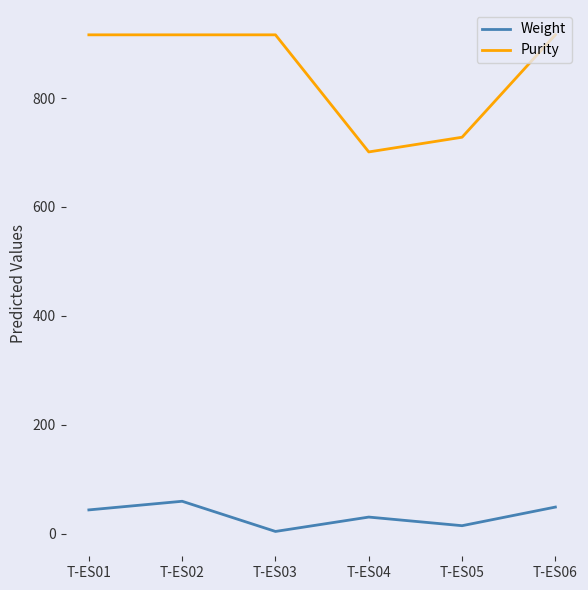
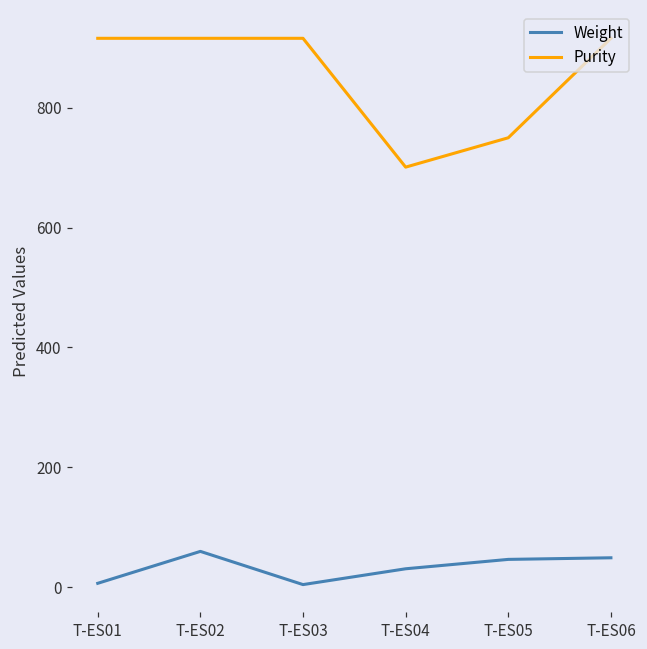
  {
    "Weight": {
-     "T-ES01": 40,
+     "T-ES01": 10,
      "T-ES02": 60,
      "T-ES03": 0,
      "T-ES04": 30,
-     "T-ES05": 10,
+     "T-ES05": 50,
      "T-ES06": 50
    },
    "Purity": {
      "T-ES01": 920,
      "T-ES02": 920,
      "T-ES03": 920,
      "T-ES04": 700,
-     "T-ES05": 730
+     "T-ES05": 750
    }
  }
